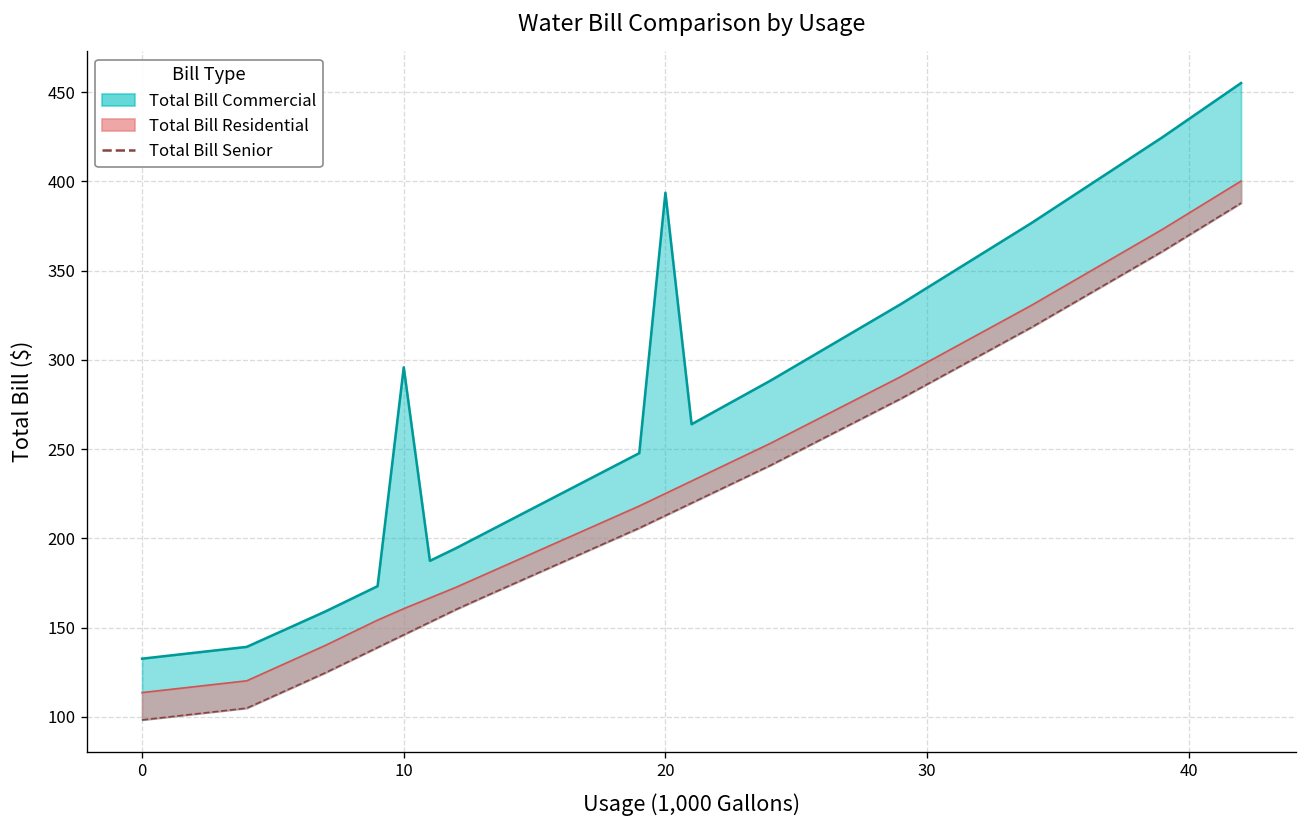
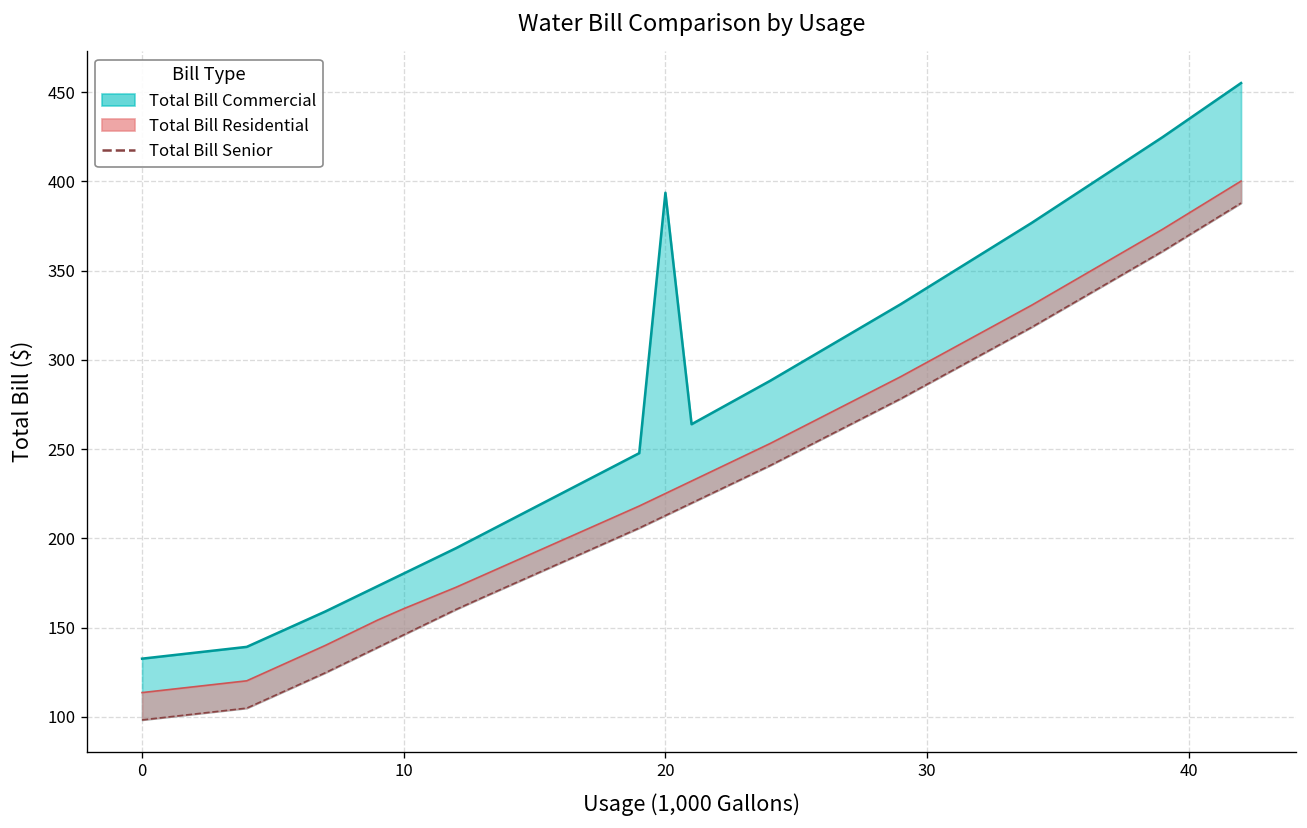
  {
    "Total Bill Commercial": {
      "0": 133,
-     "10": 296,
+     "10": 180,
      "20": 394,
      "30": 340,
      "40": 435
    },
    "Total Bill Residential": {
      "0": 114,
      "10": 161,
      "20": 225,
      "30": 299,
      "40": 382
    },
    "Total Bill Senior": {
      "0": 98,
      "10": 146,
      "20": 213,
      "30": 286,
      "40": 370
    }
  }
